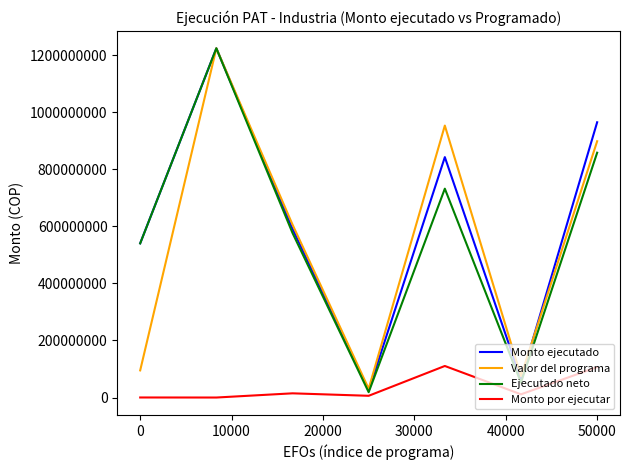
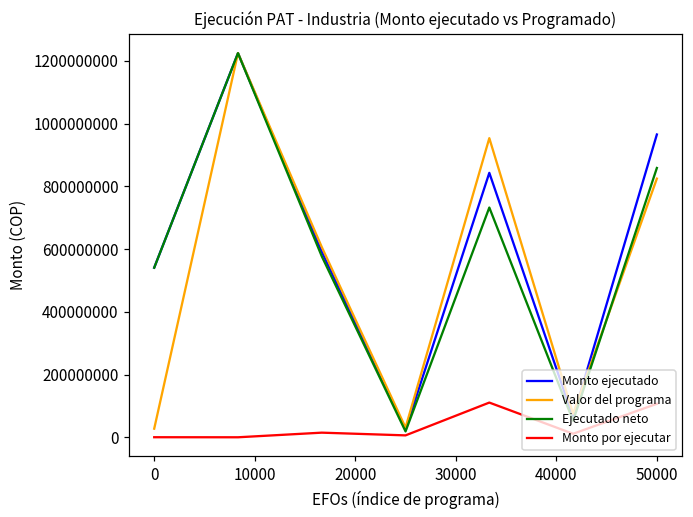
  {
    "Monto ejecutado": {
      "50000": 970000000
    },
    "Valor del programa": {
-     "0": 100000000,
-     "50000": 900000000
+     "0": 30000000,
+     "50000": 820000000
    },
    "Ejecutado neto": {
      "50000": 860000000
    },
    "Monto por ejecutar": {
      "0": 0
    }
  }
